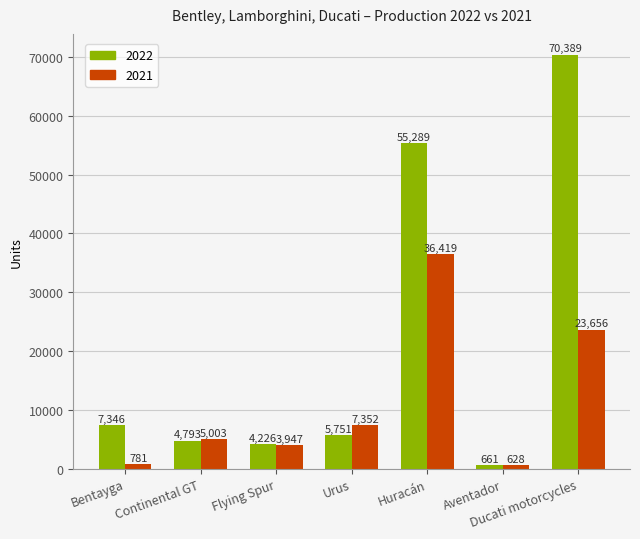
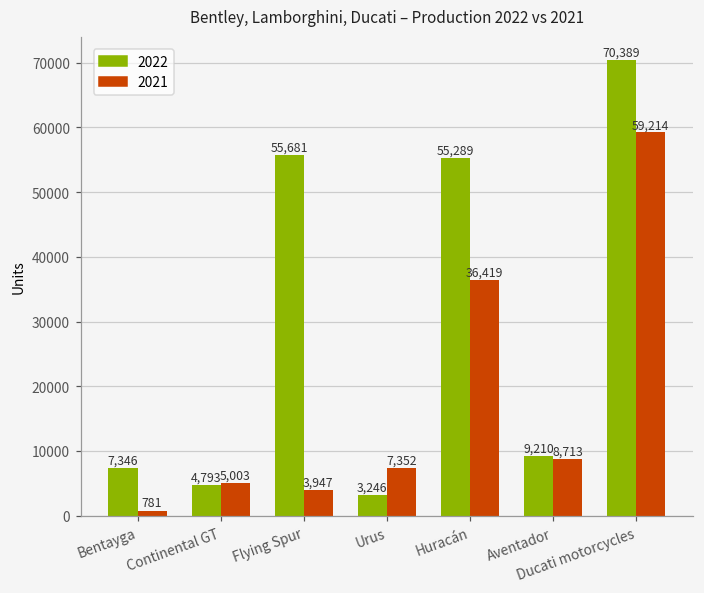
  {
    "2022": {
      "Bentayga": "7,346",
      "Continental GT": "4,793",
-     "Flying Spur": "4,226",
-     "Urus": "5,751",
+     "Flying Spur": "55,681",
+     "Urus": "3,246",
      "Huracán": "55,289",
-     "Aventador": "661",
+     "Aventador": "9,210",
      "Ducati motorcycles": "70,389"
    },
    "2021": {
      "Bentayga": "781",
      "Continental GT": "5,003",
      "Flying Spur": "3,947",
      "Urus": "7,352",
      "Huracán": "36,419",
-     "Aventador": "628",
-     "Ducati motorcycles": "23,656"
+     "Aventador": "8,713",
+     "Ducati motorcycles": "59,214"
    }
  }
